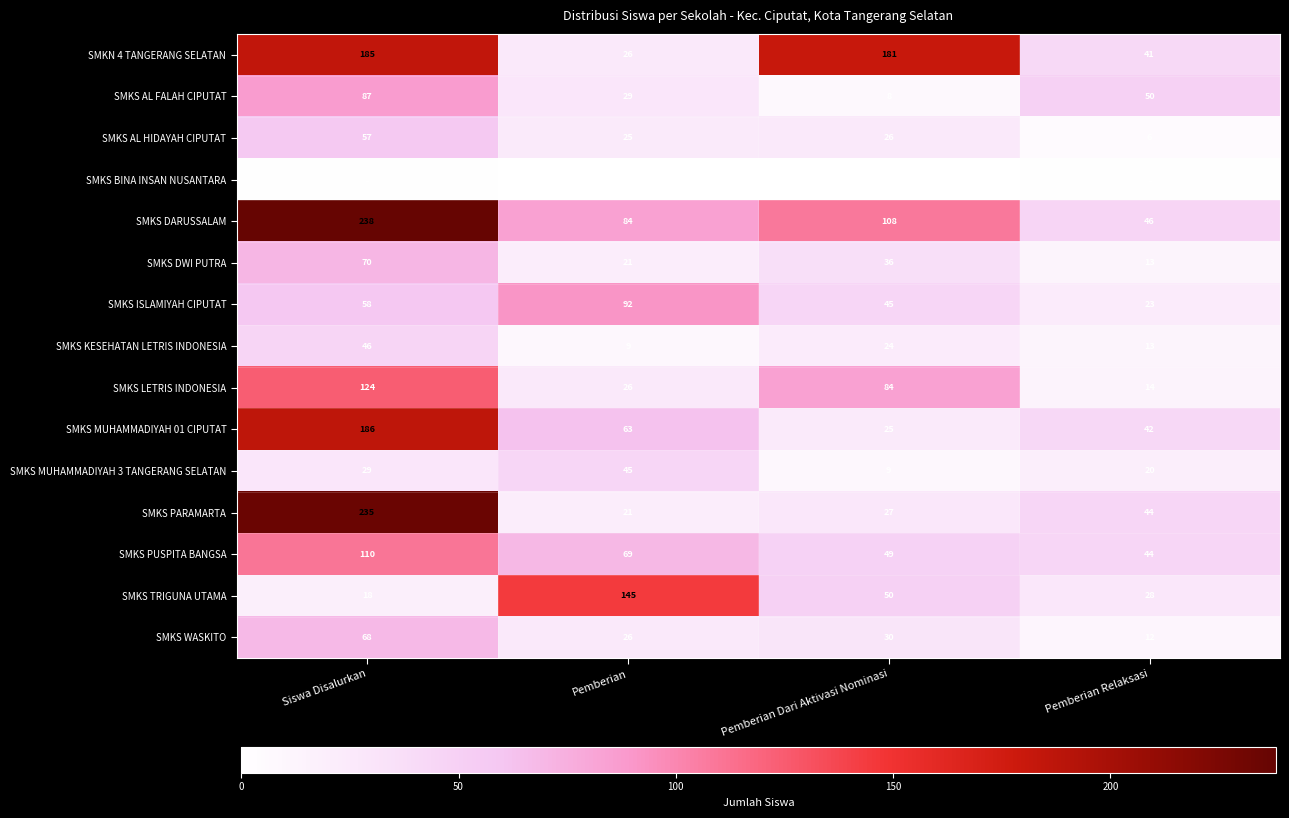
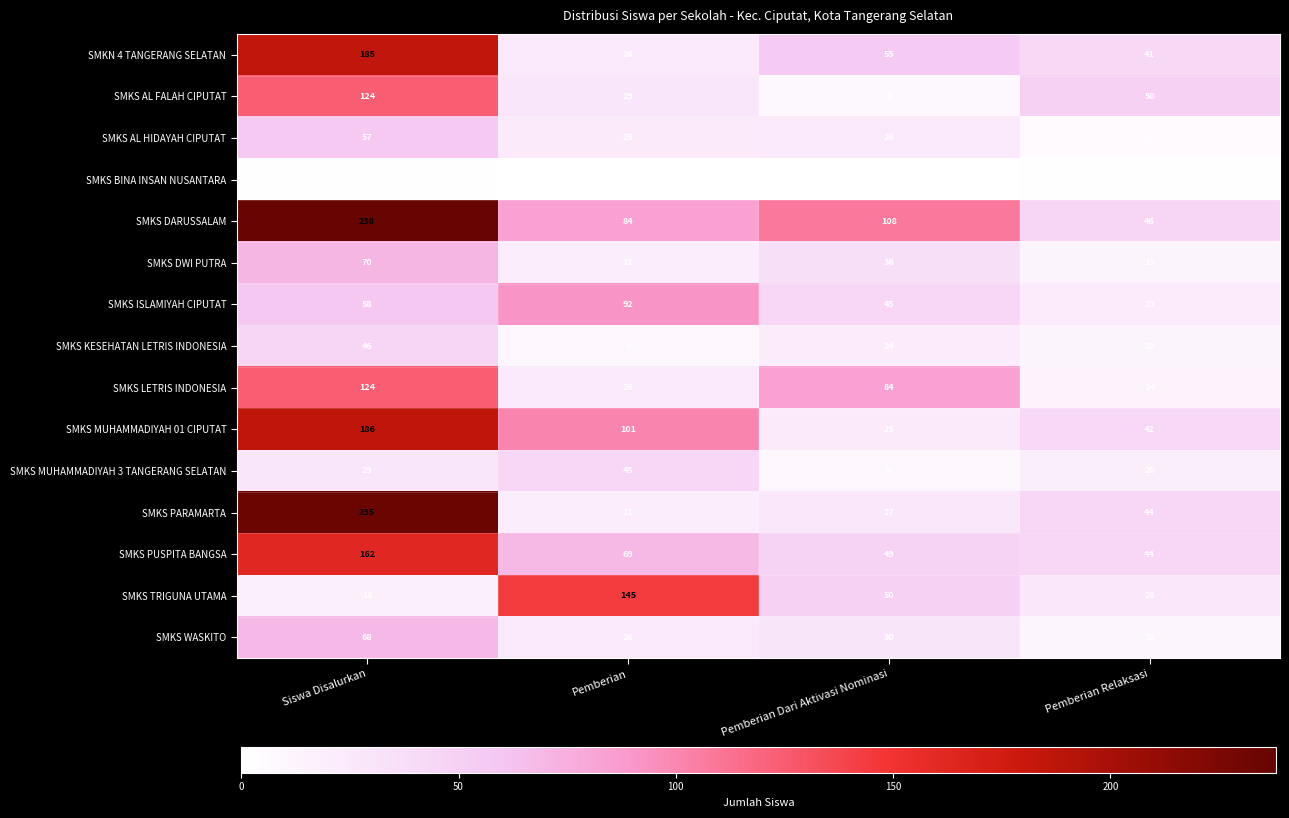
  {
    "SMKN 4 TANGERANG SELATAN": {
      "Siswa Disalurkan": 185,
-     "Pemberian Dari Aktivasi Nominasi": 181
+     "Pemberian Dari Aktivasi Nominasi": 55
    },
    "SMKS AL FALAH CIPUTAT": {
-     "Siswa Disalurkan": 87
+     "Siswa Disalurkan": 124
    },
    "SMKS AL HIDAYAH CIPUTAT": {
      "Siswa Disalurkan": 57
    },
    "SMKS DARUSSALAM": {
      "Siswa Disalurkan": 238,
      "Pemberian": 84,
      "Pemberian Dari Aktivasi Nominasi": 108
    },
    "SMKS DWI PUTRA": {
      "Siswa Disalurkan": 70
    },
    "SMKS ISLAMIYAH CIPUTAT": {
      "Siswa Disalurkan": 58,
      "Pemberian": 92
    },
    "SMKS LETRIS INDONESIA": {
      "Siswa Disalurkan": 124,
      "Pemberian Dari Aktivasi Nominasi": 84
    },
    "SMKS MUHAMMADIYAH 01 CIPUTAT": {
      "Siswa Disalurkan": 186,
-     "Pemberian": 63
+     "Pemberian": 101
    },
    "SMKS PARAMARTA": {
      "Siswa Disalurkan": 235
    },
    "SMKS PUSPITA BANGSA": {
-     "Siswa Disalurkan": 110,
+     "Siswa Disalurkan": 162,
      "Pemberian": 69
    },
    "SMKS TRIGUNA UTAMA": {
      "Pemberian": 145
    },
    "SMKS WASKITO": {
      "Siswa Disalurkan": 68
    }
  }
